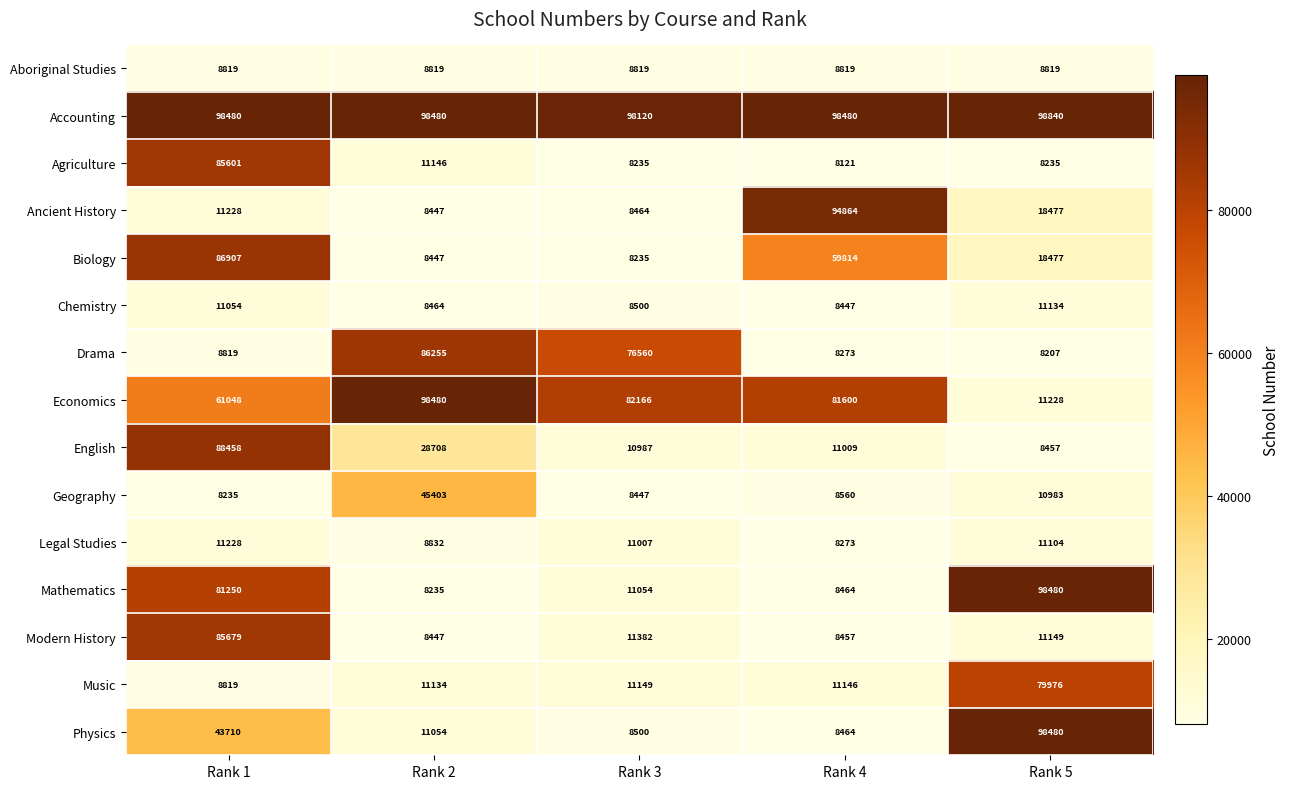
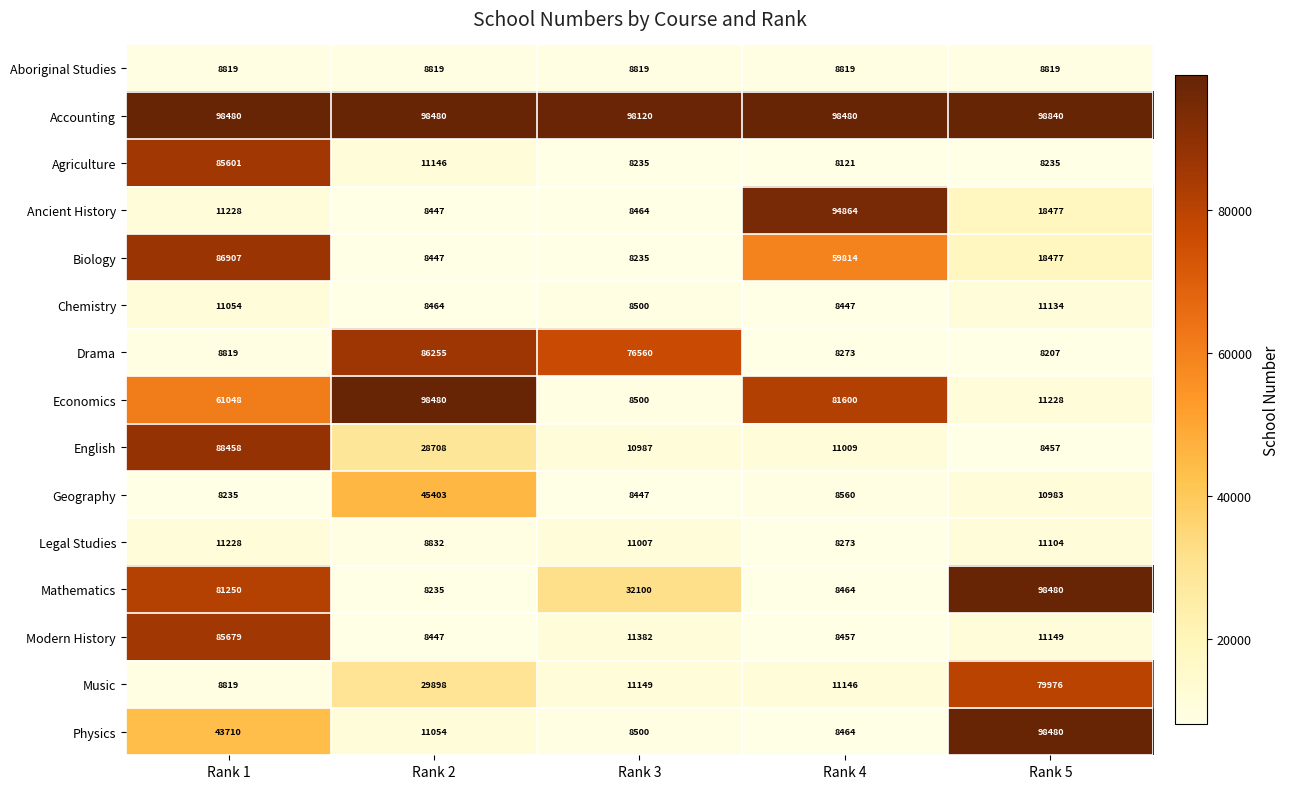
  {
    "Aboriginal Studies": {
      "Rank 1": 8819,
      "Rank 2": 8819,
      "Rank 3": 8819,
      "Rank 4": 8819,
      "Rank 5": 8819
    },
    "Accounting": {
      "Rank 1": 98480,
      "Rank 2": 98480,
      "Rank 3": 98120,
      "Rank 4": 98480,
      "Rank 5": 98840
    },
    "Agriculture": {
      "Rank 1": 85601,
      "Rank 2": 11146,
      "Rank 3": 8235,
      "Rank 4": 8121,
      "Rank 5": 8235
    },
    "Ancient History": {
      "Rank 1": 11228,
      "Rank 2": 8447,
      "Rank 3": 8464,
      "Rank 4": 94864,
      "Rank 5": 18477
    },
    "Biology": {
      "Rank 1": 86907,
      "Rank 2": 8447,
      "Rank 3": 8235,
      "Rank 4": 59814,
      "Rank 5": 18477
    },
    "Chemistry": {
      "Rank 1": 11054,
      "Rank 2": 8464,
      "Rank 3": 8500,
      "Rank 4": 8447,
      "Rank 5": 11134
    },
    "Drama": {
      "Rank 1": 8819,
      "Rank 2": 86255,
      "Rank 3": 76560,
      "Rank 4": 8273,
      "Rank 5": 8207
    },
    "Economics": {
      "Rank 1": 61048,
      "Rank 2": 98480,
-     "Rank 3": 82166,
+     "Rank 3": 8500,
      "Rank 4": 81600,
      "Rank 5": 11228
    },
    "English": {
      "Rank 1": 88458,
      "Rank 2": 28708,
      "Rank 3": 10987,
      "Rank 4": 11009,
      "Rank 5": 8457
    },
    "Geography": {
      "Rank 1": 8235,
      "Rank 2": 45403,
      "Rank 3": 8447,
      "Rank 4": 8560,
      "Rank 5": 10983
    },
    "Legal Studies": {
      "Rank 1": 11228,
      "Rank 2": 8832,
      "Rank 3": 11007,
      "Rank 4": 8273,
      "Rank 5": 11104
    },
    "Mathematics": {
      "Rank 1": 81250,
      "Rank 2": 8235,
-     "Rank 3": 11054,
+     "Rank 3": 32100,
      "Rank 4": 8464,
      "Rank 5": 98480
    },
    "Modern History": {
      "Rank 1": 85679,
      "Rank 2": 8447,
      "Rank 3": 11382,
      "Rank 4": 8457,
      "Rank 5": 11149
    },
    "Music": {
      "Rank 1": 8819,
-     "Rank 2": 11134,
+     "Rank 2": 29898,
      "Rank 3": 11149,
      "Rank 4": 11146,
      "Rank 5": 79976
    },
    "Physics": {
      "Rank 1": 43710,
      "Rank 2": 11054,
      "Rank 3": 8500,
      "Rank 4": 8464,
      "Rank 5": 98480
    }
  }
